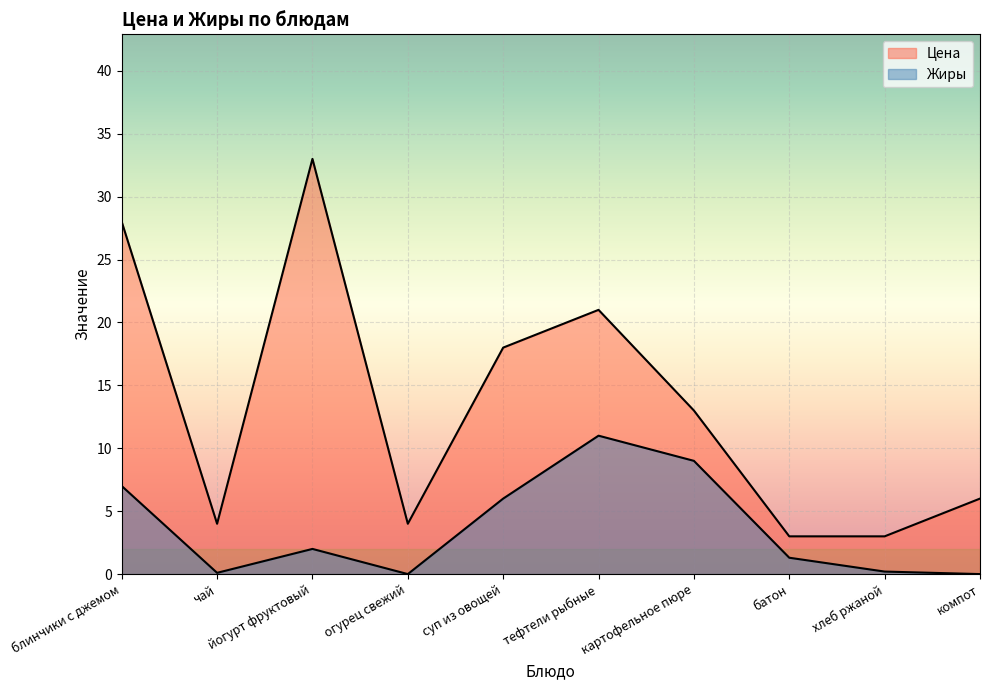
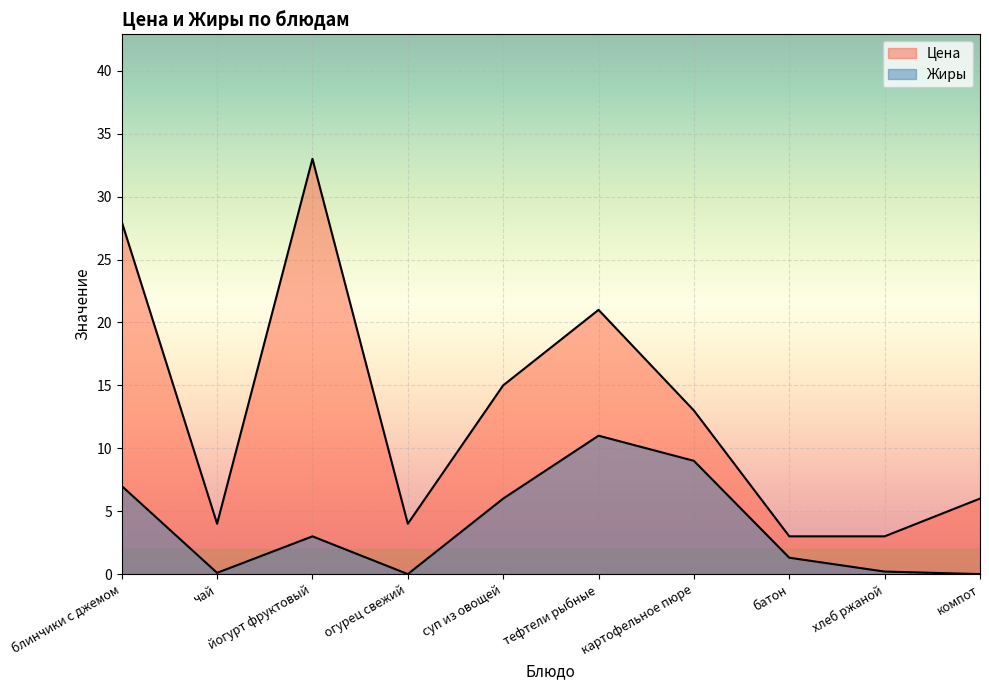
  {
    "Цена": {
      "блинчики с джемом": 28,
      "чай": 4,
      "йогурт фруктовый": 33,
      "огурец свежий": 4,
-     "суп из овощей": 18,
+     "суп из овощей": 15,
      "тефтели рыбные": 21,
      "картофельное пюре": 13,
      "батон": 3,
      "хлеб ржаной": 3,
      "компот": 6
    },
    "Жиры": {
      "блинчики с джемом": 7,
      "чай": 0,
-     "йогурт фруктовый": 2,
+     "йогурт фруктовый": 3,
      "огурец свежий": 0,
      "суп из овощей": 6,
      "тефтели рыбные": 11,
      "картофельное пюре": 9,
      "батон": 1.3,
      "хлеб ржаной": 0.2,
      "компот": 0
    }
  }
